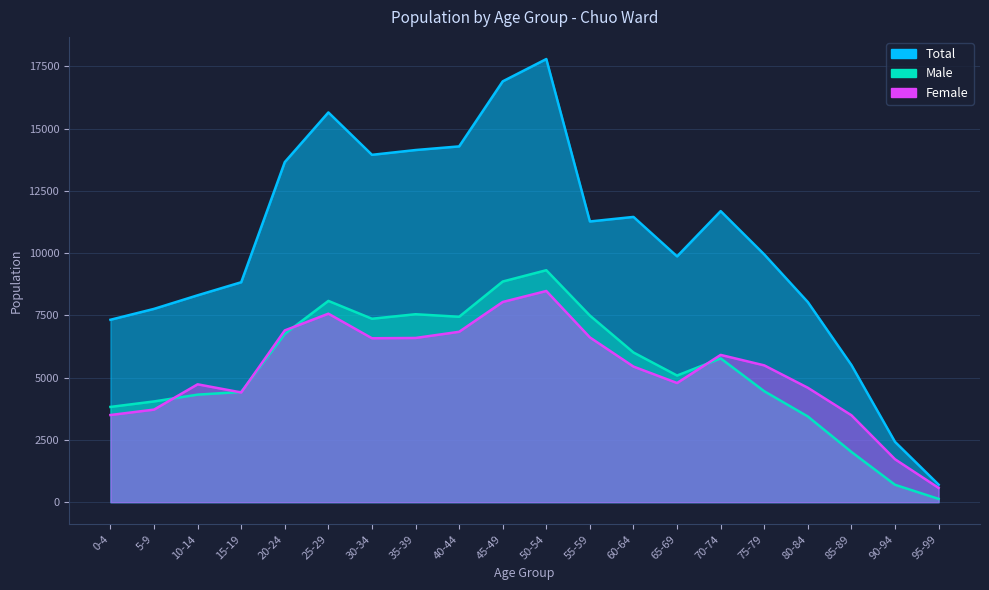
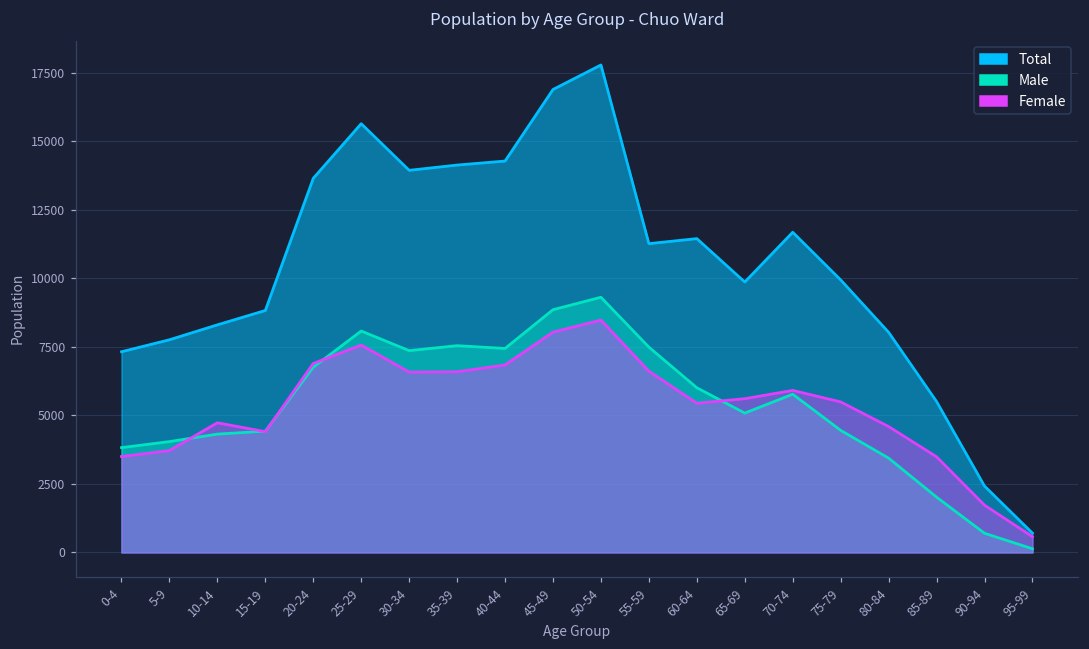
  {
    "Total": {
      "0-4": 7300,
      "5-9": 7800,
      "10-14": 8300,
      "15-19": 8800,
      "20-24": 13700,
      "25-29": 15600,
      "30-34": 13900,
      "35-39": 14100,
      "40-44": 14300,
      "45-49": 16900,
      "50-54": 17800,
      "55-59": 11300,
      "60-64": 11500,
      "65-69": 9900,
      "70-74": 11700,
      "75-79": 9900,
      "80-84": 8000,
      "85-89": 5500,
      "90-94": 2400,
      "95-99": 700
    },
    "Male": {
      "0-4": 3800,
      "5-9": 4000,
      "10-14": 4300,
      "20-24": 6800,
      "25-29": 8100,
      "30-34": 7400,
      "35-39": 7500,
      "40-44": 7400,
      "45-49": 8900,
      "50-54": 9300,
      "55-59": 7500,
      "60-64": 6000,
      "65-69": 5100,
      "70-74": 5800,
      "75-79": 4500,
      "80-84": 3400,
      "85-89": 2000,
      "90-94": 700,
      "95-99": 100
    },
    "Female": {
      "0-4": 3500,
      "5-9": 3700,
      "10-14": 4700,
      "20-24": 6900,
      "25-29": 7600,
      "30-34": 6600,
      "35-39": 6600,
      "40-44": 6800,
      "45-49": 8000,
      "50-54": 8500,
      "55-59": 6600,
      "60-64": 5400,
-     "65-69": 4800,
+     "65-69": 5600,
      "70-74": 5900,
      "75-79": 5500,
      "80-84": 4600,
      "85-89": 3500,
      "90-94": 1700,
      "95-99": 600
    }
  }
